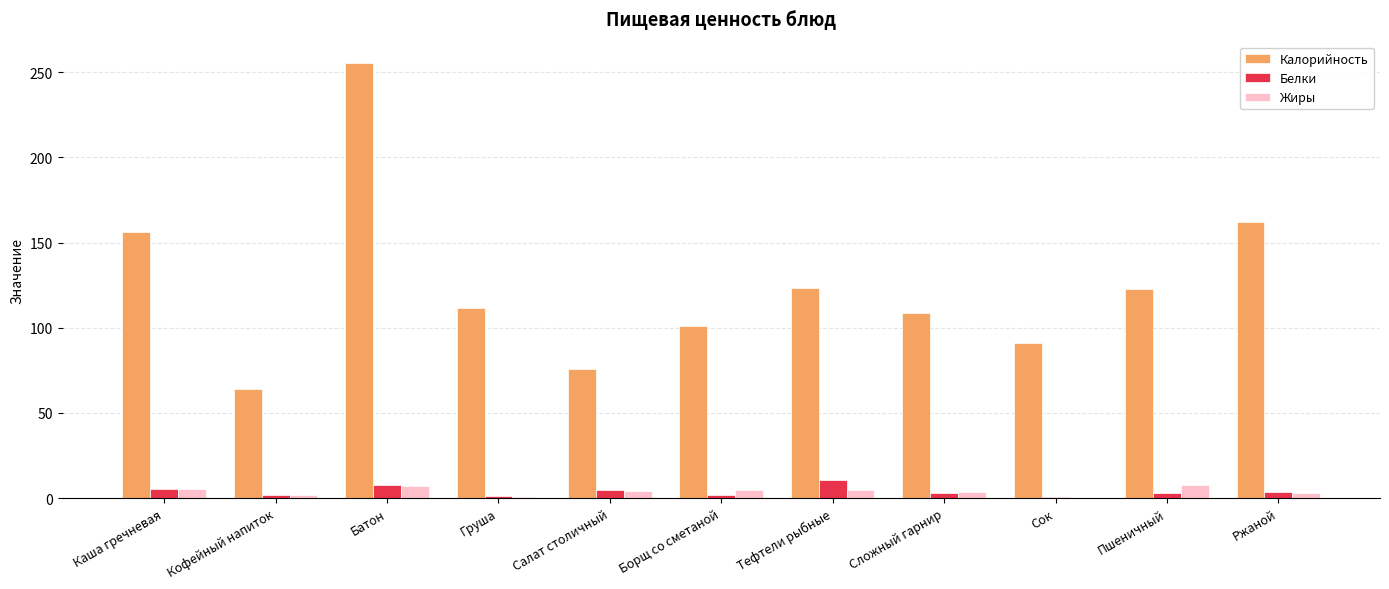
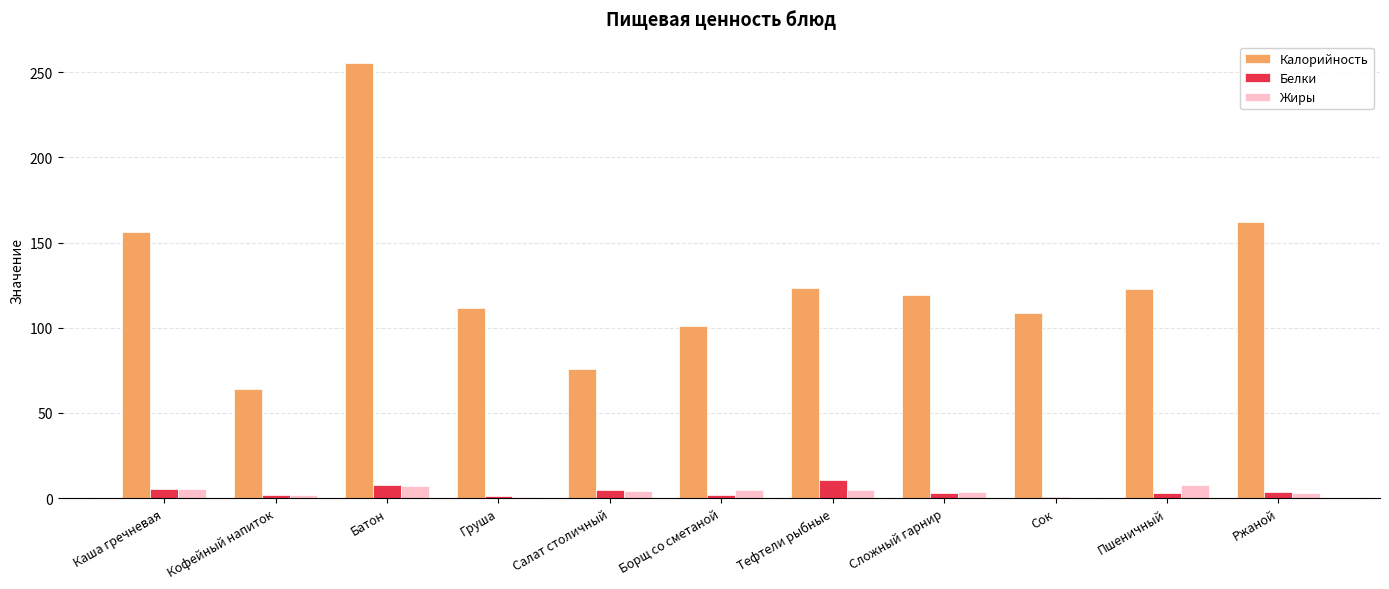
  {
    "Калорийность": {
      "Каша гречневая": 156,
      "Кофейный напиток": 64,
      "Батон": 255,
      "Груша": 112,
      "Салат столичный": 76,
      "Борщ со сметаной": 101,
      "Тефтели рыбные": 124,
-     "Сложный гарнир": 108,
-     "Сок": 91,
+     "Сложный гарнир": 119,
+     "Сок": 109,
      "Пшеничный": 123,
      "Ржаной": 162
    },
    "Белки": {
      "Каша гречневая": 5,
      "Кофейный напиток": 2,
      "Батон": 7,
      "Салат столичный": 5,
      "Борщ со сметаной": 2,
      "Тефтели рыбные": 11,
      "Сложный гарнир": 3,
      "Пшеничный": 3,
      "Ржаной": 4
    },
    "Жиры": {
      "Каша гречневая": 5,
      "Кофейный напиток": 2,
      "Батон": 7,
      "Салат столичный": 4,
      "Борщ со сметаной": 5,
      "Тефтели рыбные": 5,
      "Сложный гарнир": 4,
      "Пшеничный": 8,
      "Ржаной": 3
    }
  }
